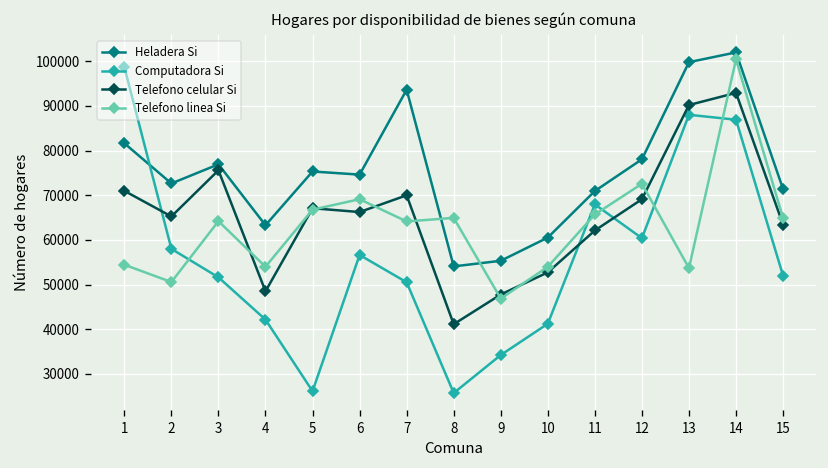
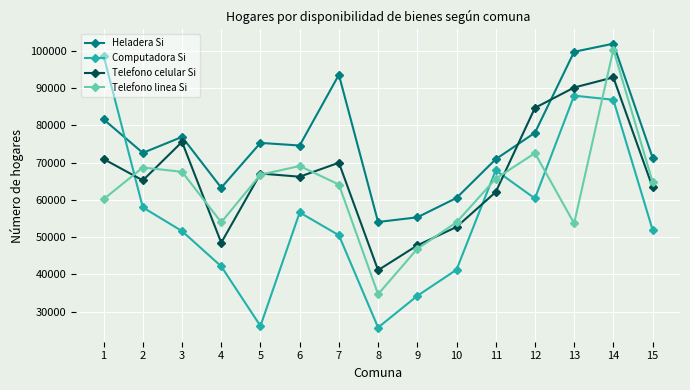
  {
    "Heladera Si": {
      "1": 82000,
      "2": 73000,
      "3": 77000,
      "4": 63000,
      "5": 75000,
      "6": 75000,
      "7": 94000,
      "8": 54000,
      "9": 55000,
      "10": 61000,
      "11": 71000,
      "12": 78000,
      "13": 100000,
      "14": 102000,
      "15": 71000
    },
    "Computadora Si": {
      "2": 58000,
      "3": 52000,
      "4": 42000,
      "5": 26000,
      "6": 57000,
      "7": 51000,
      "8": 26000,
      "9": 34000,
      "10": 41000,
      "11": 68000,
      "12": 60000,
      "13": 88000,
      "14": 87000,
      "15": 52000
    },
    "Telefono celular Si": {
      "1": 71000,
      "2": 65000,
      "3": 76000,
      "4": 49000,
      "6": 66000,
      "7": 70000,
      "8": 41000,
      "9": 48000,
      "10": 53000,
      "11": 62000,
-     "12": 69000,
+     "12": 85000,
      "13": 90000,
      "14": 93000,
      "15": 63000
    },
    "Telefono linea Si": {
-     "1": 54000,
-     "2": 51000,
-     "3": 64000,
+     "1": 60000,
+     "2": 69000,
+     "3": 68000,
      "4": 54000,
      "6": 69000,
      "7": 64000,
-     "8": 65000,
+     "8": 35000,
      "9": 47000,
      "10": 54000,
      "11": 66000,
      "12": 73000,
      "13": 54000,
      "14": 100000,
      "15": 65000
    }
  }
